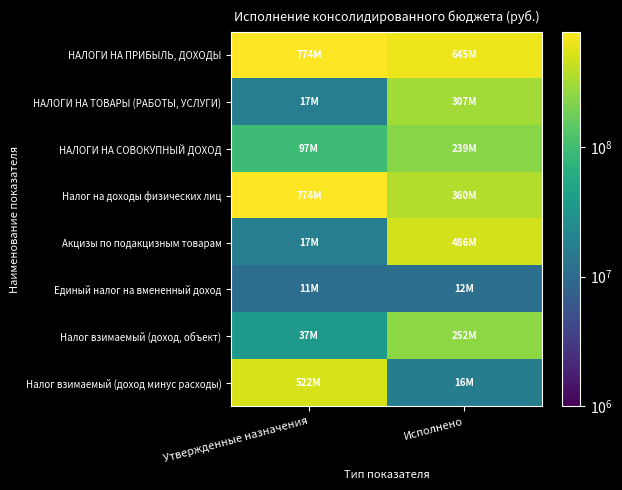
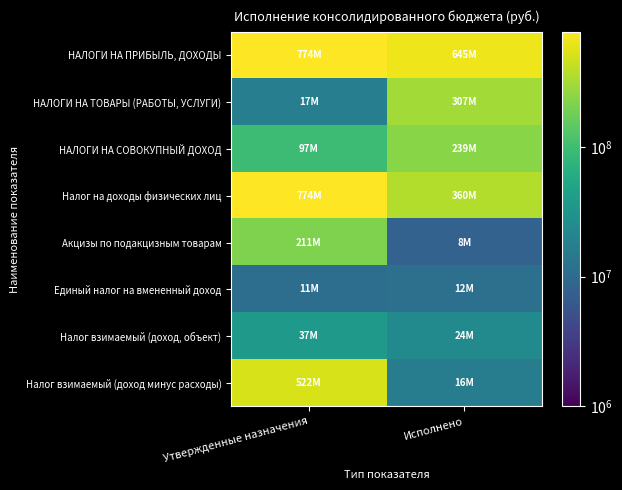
  {
    "НАЛОГИ НА ПРИБЫЛЬ, ДОХОДЫ": {
      "Утвержденные назначения": "774M",
      "Исполнено": "645M"
    },
    "НАЛОГИ НА ТОВАРЫ (РАБОТЫ, УСЛУГИ)": {
      "Утвержденные назначения": "17M",
      "Исполнено": "307M"
    },
    "НАЛОГИ НА СОВОКУПНЫЙ ДОХОД": {
      "Утвержденные назначения": "97M",
      "Исполнено": "239M"
    },
    "Налог на доходы физических лиц": {
      "Утвержденные назначения": "774M",
      "Исполнено": "360M"
    },
    "Акцизы по подакцизным товарам": {
-     "Утвержденные назначения": "17M",
-     "Исполнено": "486M"
+     "Утвержденные назначения": "211M",
+     "Исполнено": "8M"
    },
    "Единый налог на вмененный доход": {
      "Утвержденные назначения": "11M",
      "Исполнено": "12M"
    },
    "Налог взимаемый (доход, объект)": {
      "Утвержденные назначения": "37M",
-     "Исполнено": "252M"
+     "Исполнено": "24M"
    },
    "Налог взимаемый (доход минус расходы)": {
      "Утвержденные назначения": "522M",
      "Исполнено": "16M"
    }
  }
